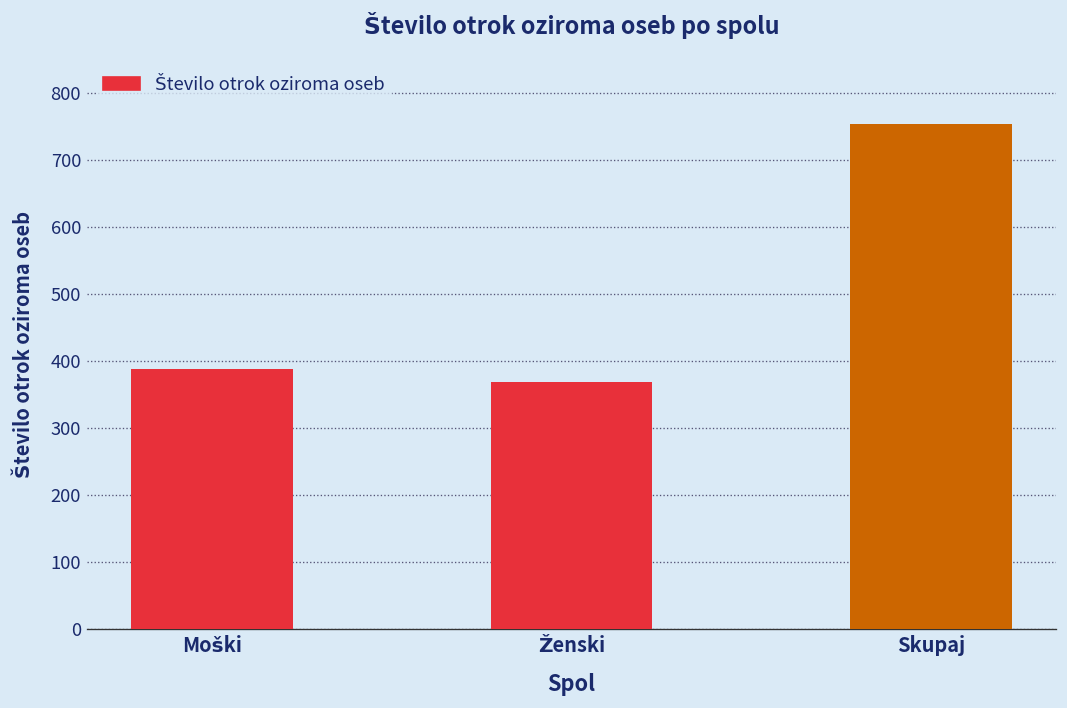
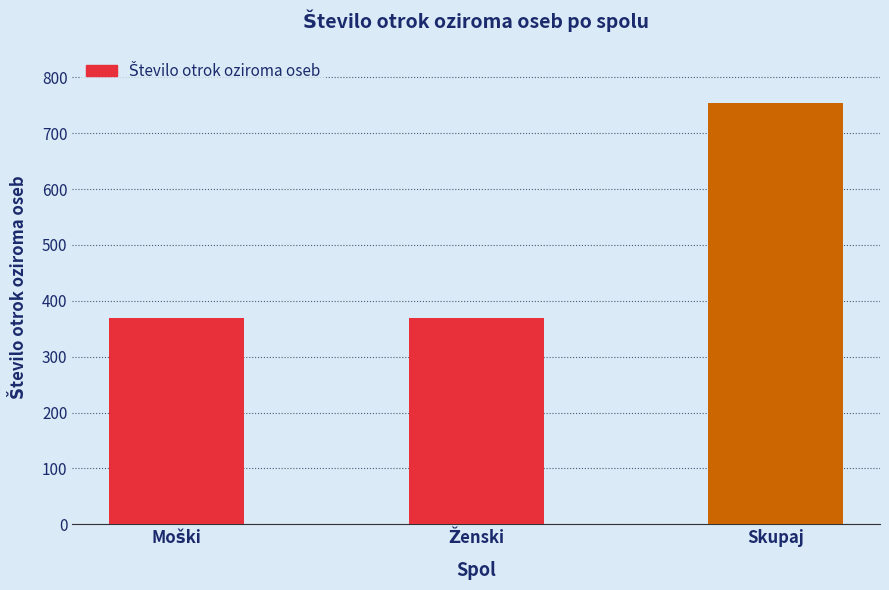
  {
-   "Moški": 390,
+   "Moški": 370,
    "Ženski": 370,
    "Skupaj": 750
  }
